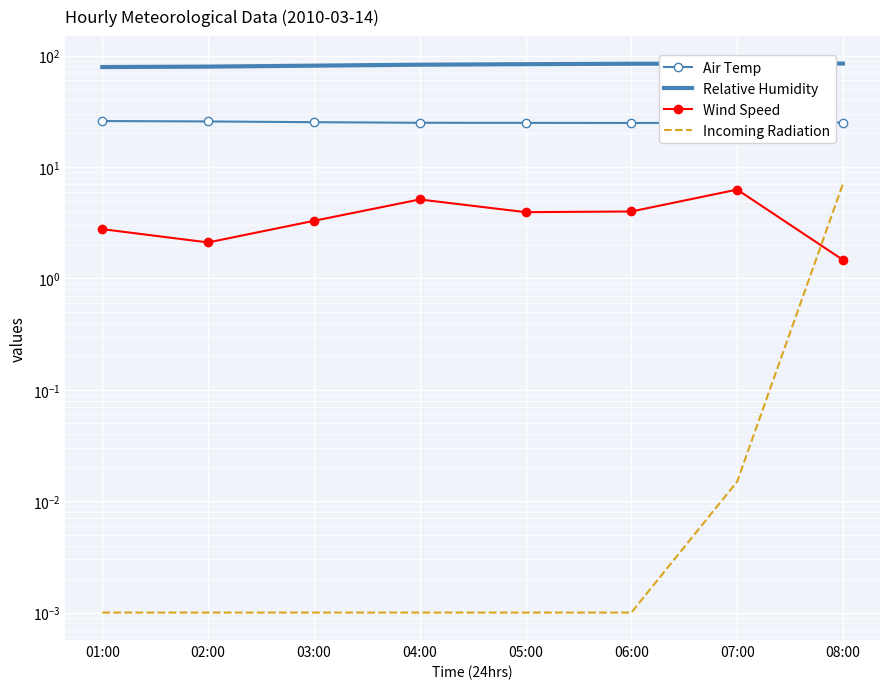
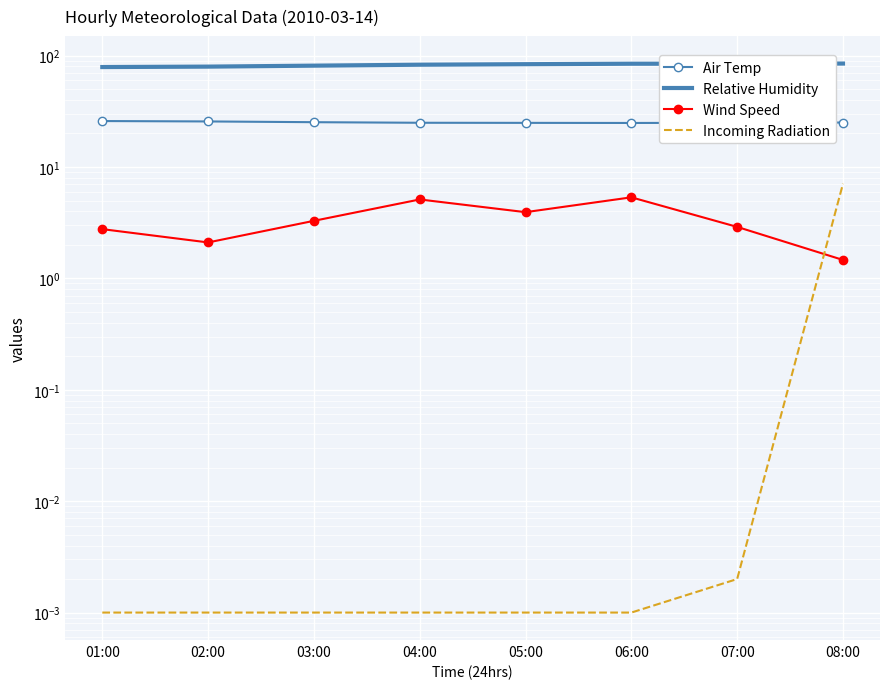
  {
    "Wind Speed": {
      "01:00": 2.8,
      "02:00": 2.1,
      "03:00": 3.3,
      "04:00": 5,
      "05:00": 3.9,
-     "06:00": 4.0,
-     "07:00": 6,
+     "06:00": 5,
+     "07:00": 2.9,
      "08:00": 1.5
    },
    "Incoming Radiation": {
      "01:00": 0.001,
      "02:00": 0.001,
      "03:00": 0.001,
      "04:00": 0.001,
      "05:00": 0.001,
      "06:00": 0.001,
-     "07:00": 0.015,
+     "07:00": 0.002,
      "08:00": 7
    }
  }
